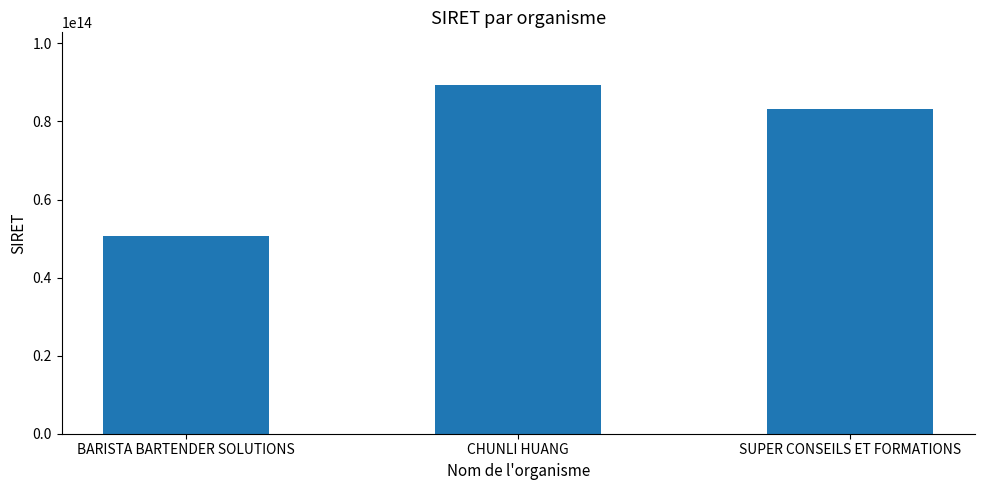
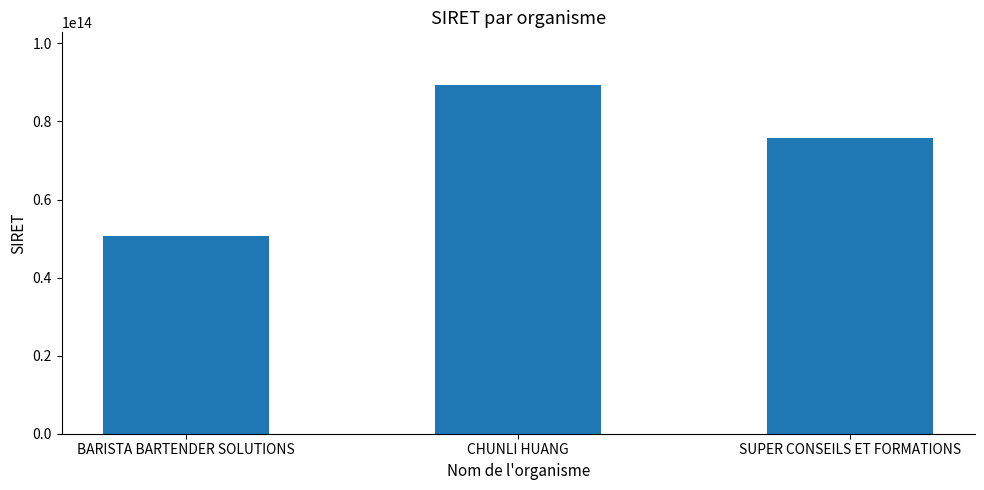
  {
    "BARISTA BARTENDER SOLUTIONS": 51000000000000,
    "CHUNLI HUANG": 89000000000000,
-   "SUPER CONSEILS ET FORMATIONS": 83000000000000
+   "SUPER CONSEILS ET FORMATIONS": 76000000000000
  }
